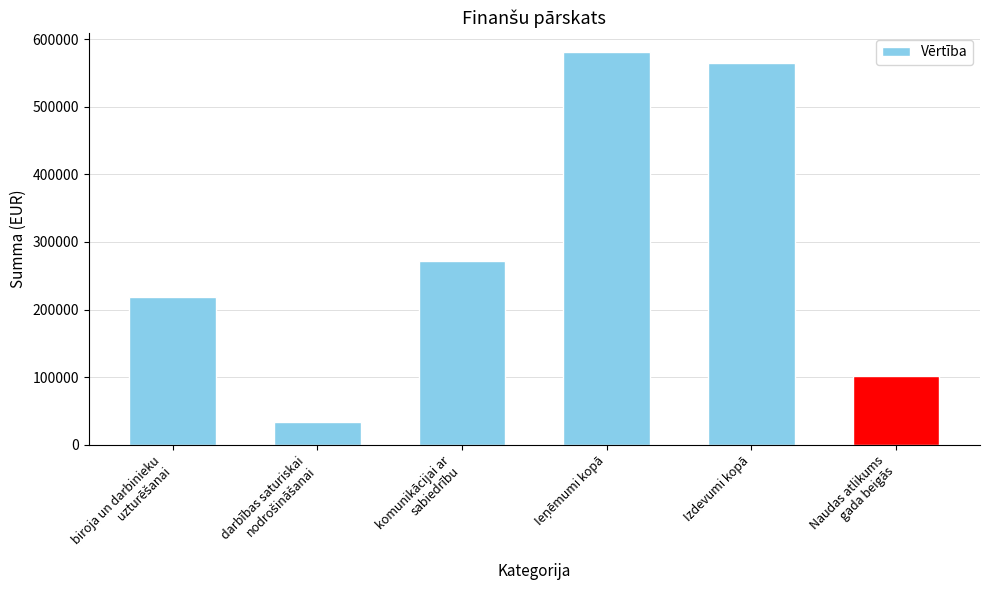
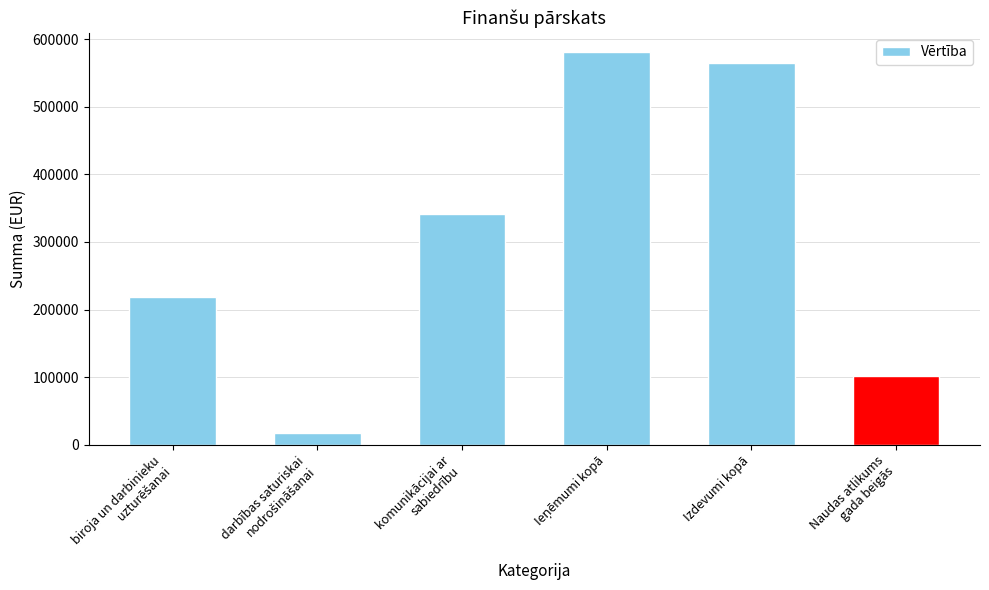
  {
    "biroja un darbinieku uzturēšanai": 220000,
-   "darbības saturiskai nodrošināšanai": 30000,
-   "komunikācijai ar sabiedrību": 270000,
+   "darbības saturiskai nodrošināšanai": 20000,
+   "komunikācijai ar sabiedrību": 340000,
    "Ieņēmumi kopā": 580000,
    "Izdevumi kopā": 570000,
    "Naudas atlikums gada beigās": 100000
  }
